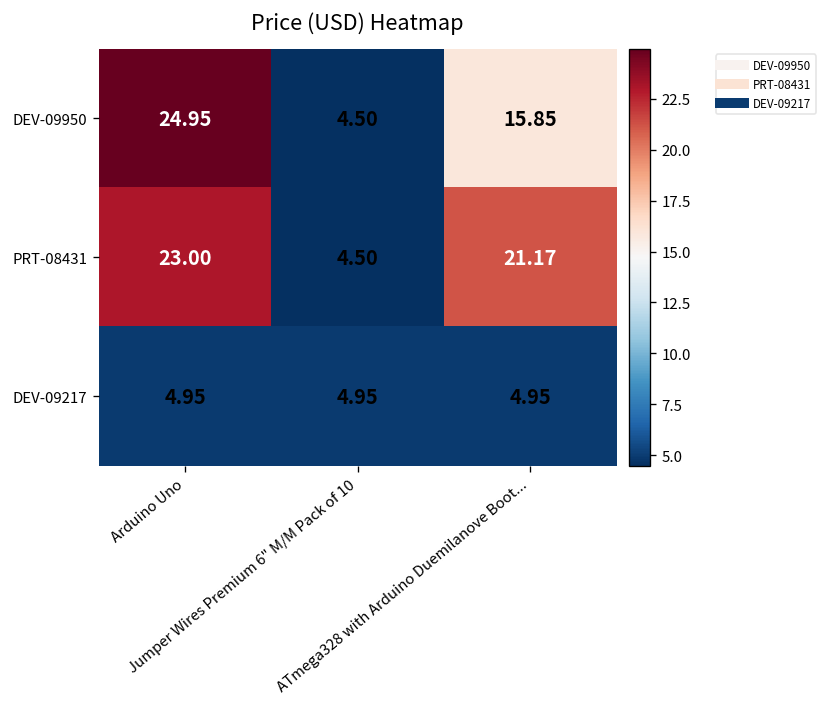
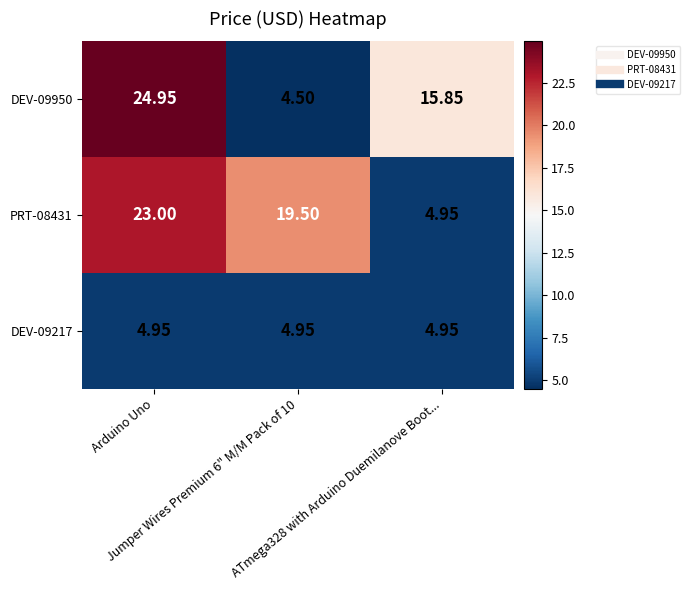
  {
    "DEV-09950": {
      "Arduino Uno": 24.95,
      "Jumper Wires Premium 6\" M/M Pack of 10": 4.50,
      "ATmega328 with Arduino Duemilanove Boot...": 15.85
    },
    "PRT-08431": {
      "Arduino Uno": 23.00,
-     "Jumper Wires Premium 6\" M/M Pack of 10": 4.50,
-     "ATmega328 with Arduino Duemilanove Boot...": 21.17
+     "Jumper Wires Premium 6\" M/M Pack of 10": 19.50,
+     "ATmega328 with Arduino Duemilanove Boot...": 4.95
    },
    "DEV-09217": {
      "Arduino Uno": 4.95,
      "Jumper Wires Premium 6\" M/M Pack of 10": 4.95,
      "ATmega328 with Arduino Duemilanove Boot...": 4.95
    }
  }
